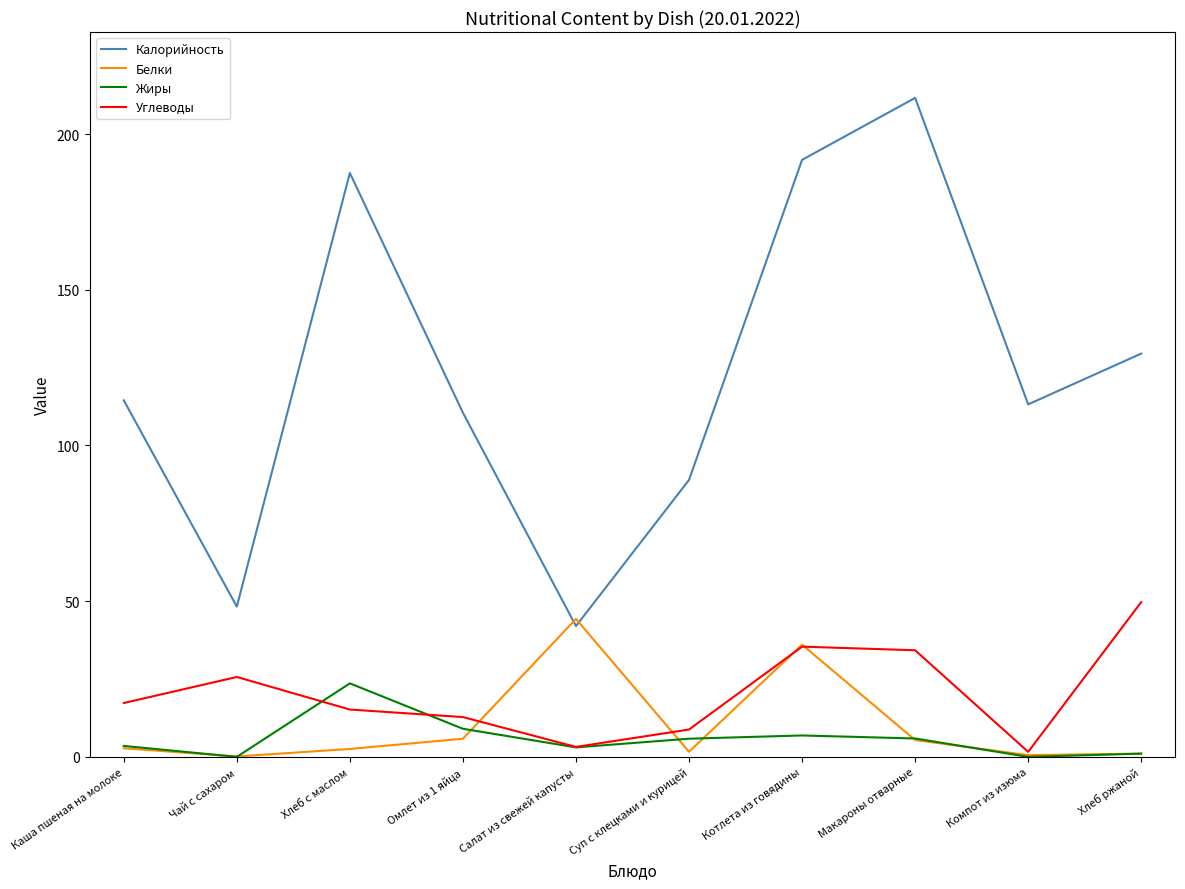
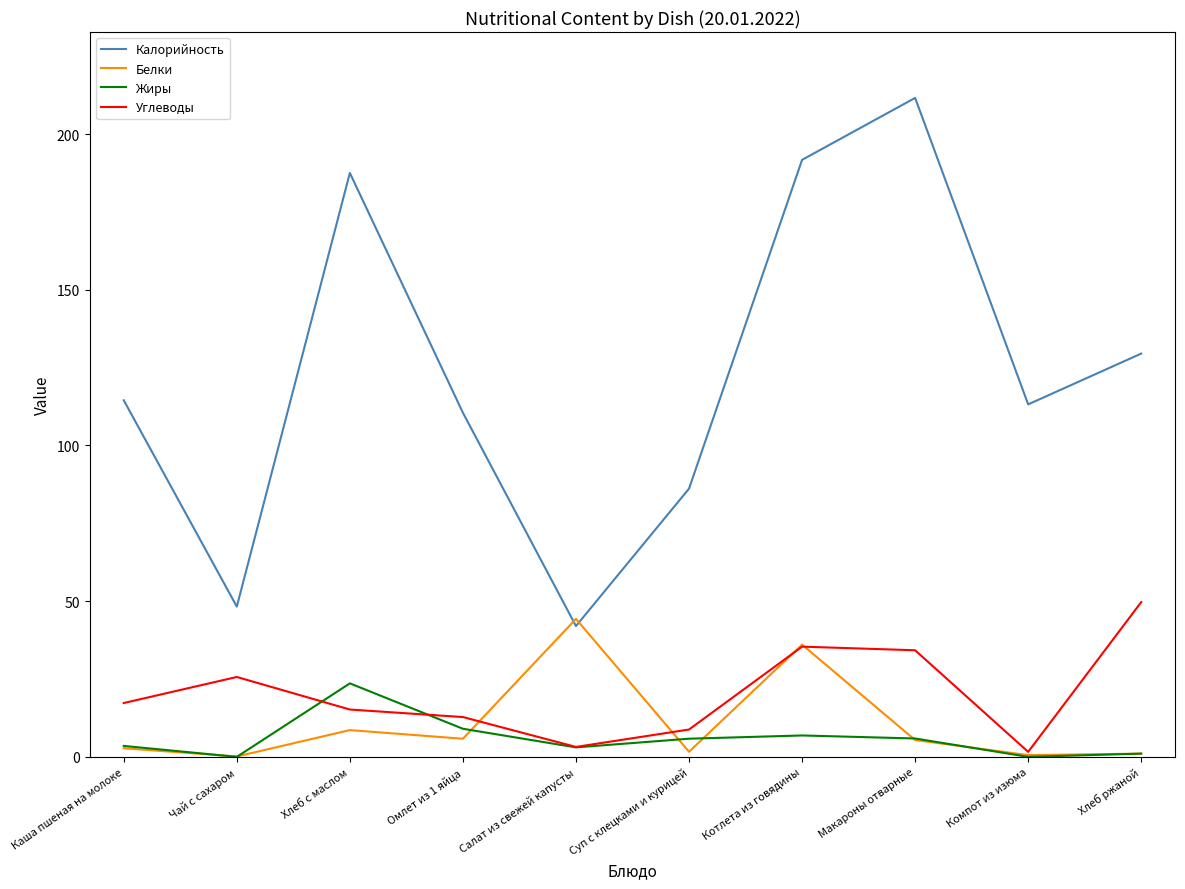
  {
    "Калорийность": {
      "Каша пшеная на молоке": 115,
      "Чай с сахаром": 48,
      "Хлеб с маслом": 188,
      "Омлет из 1 яйца": 111,
      "Салат из свежей капусты": 42,
-     "Суп с клецками и курицей": 89,
+     "Суп с клецками и курицей": 86,
      "Котлета из говядины": 192,
      "Макароны отварные": 212,
      "Компот из изюма": 113,
      "Хлеб ржаной": 130
    },
    "Белки": {
-     "Хлеб с маслом": 3,
+     "Хлеб с маслом": 9,
      "Омлет из 1 яйца": 6,
      "Салат из свежей капусты": 44,
      "Суп с клецками и курицей": 2
    },
    "Жиры": {
      "Хлеб с маслом": 24,
      "Омлет из 1 яйца": 9,
      "Суп с клецками и курицей": 6,
      "Котлета из говядины": 7
    },
    "Углеводы": {
      "Каша пшеная на молоке": 17,
      "Чай с сахаром": 26,
      "Хлеб с маслом": 15,
      "Омлет из 1 яйца": 13,
      "Суп с клецками и курицей": 9,
      "Макароны отварные": 34,
      "Компот из изюма": 2,
      "Хлеб ржаной": 50
    }
  }
